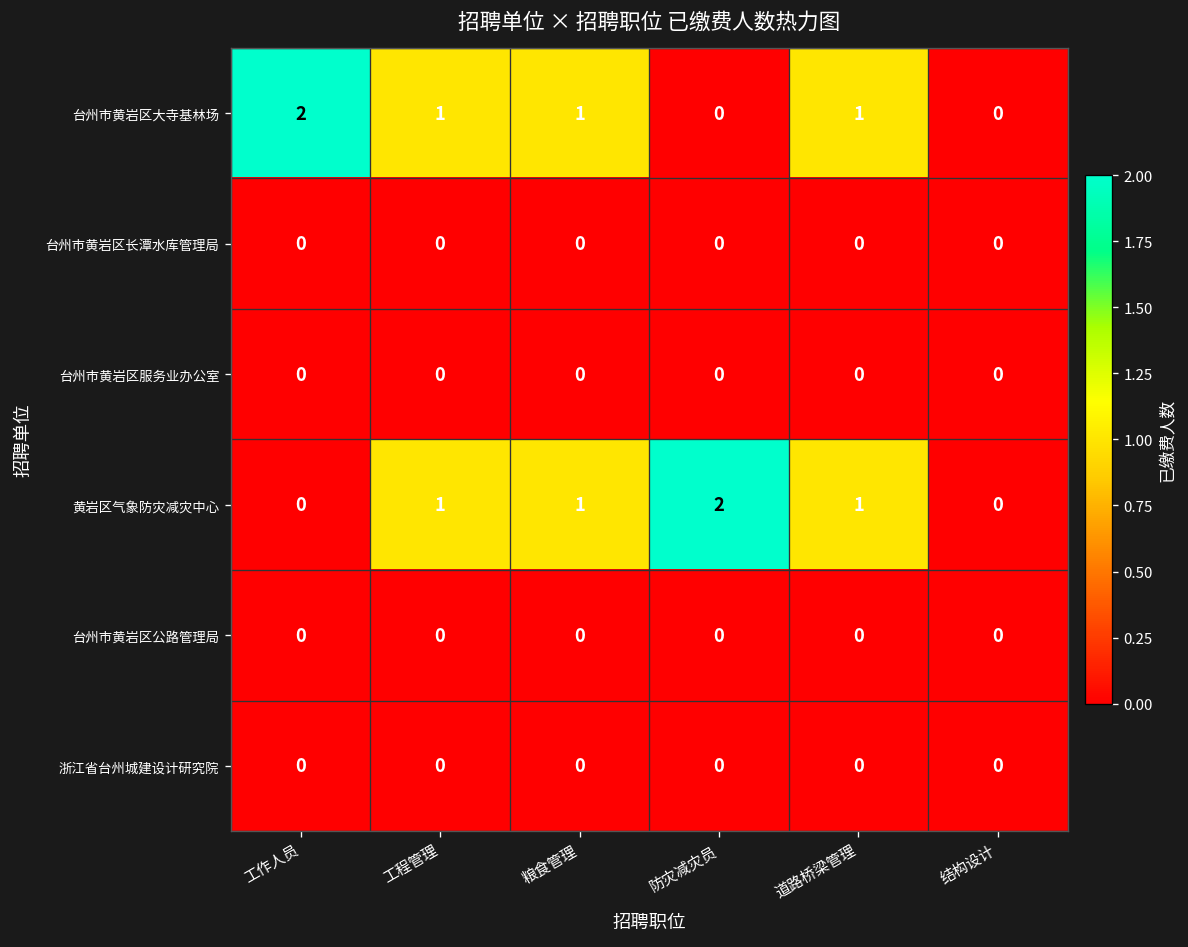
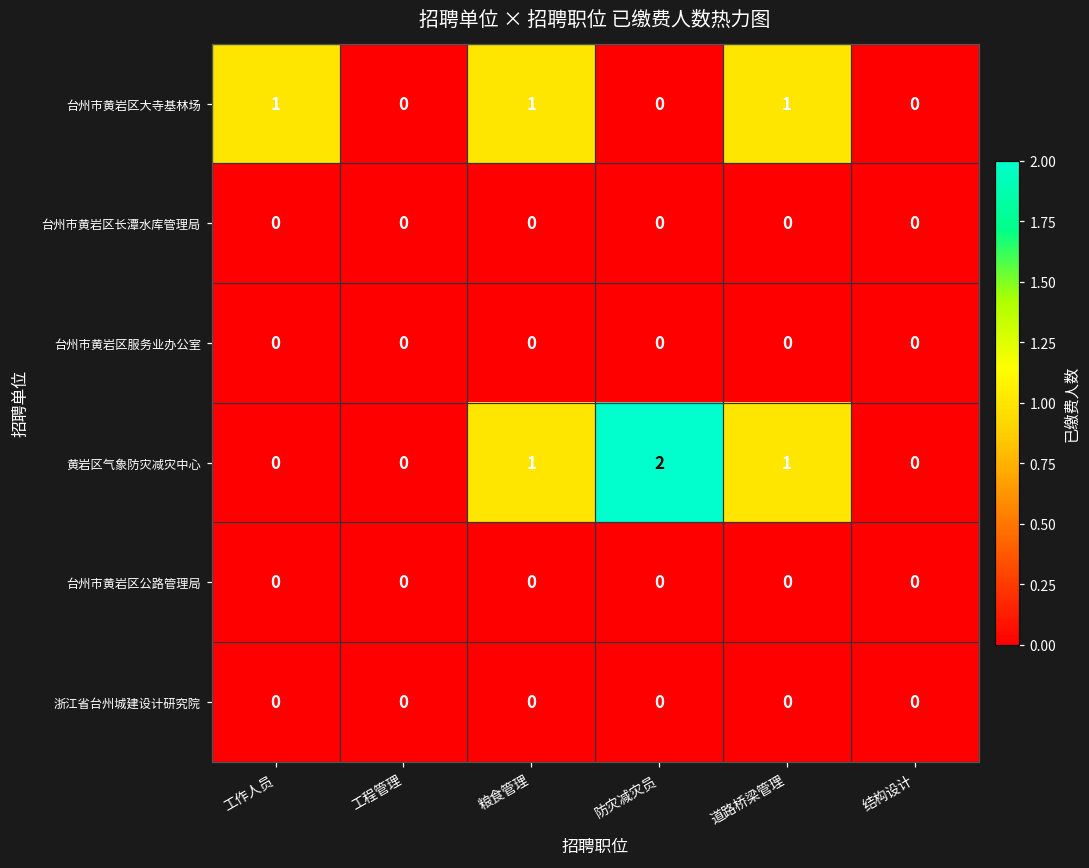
  {
    "台州市黄岩区大寺基林场": {
-     "工作人员": 2,
-     "工程管理": 1,
+     "工作人员": 1,
+     "工程管理": 0,
      "粮食管理": 1,
      "防灾减灾员": 0,
      "道路桥梁管理": 1,
      "结构设计": 0
    },
    "台州市黄岩区长潭水库管理局": {
      "工作人员": 0,
      "工程管理": 0,
      "粮食管理": 0,
      "防灾减灾员": 0,
      "道路桥梁管理": 0,
      "结构设计": 0
    },
    "台州市黄岩区服务业办公室": {
      "工作人员": 0,
      "工程管理": 0,
      "粮食管理": 0,
      "防灾减灾员": 0,
      "道路桥梁管理": 0,
      "结构设计": 0
    },
    "黄岩区气象防灾减灾中心": {
      "工作人员": 0,
-     "工程管理": 1,
+     "工程管理": 0,
      "粮食管理": 1,
      "防灾减灾员": 2,
      "道路桥梁管理": 1,
      "结构设计": 0
    },
    "台州市黄岩区公路管理局": {
      "工作人员": 0,
      "工程管理": 0,
      "粮食管理": 0,
      "防灾减灾员": 0,
      "道路桥梁管理": 0,
      "结构设计": 0
    },
    "浙江省台州城建设计研究院": {
      "工作人员": 0,
      "工程管理": 0,
      "粮食管理": 0,
      "防灾减灾员": 0,
      "道路桥梁管理": 0,
      "结构设计": 0
    }
  }
